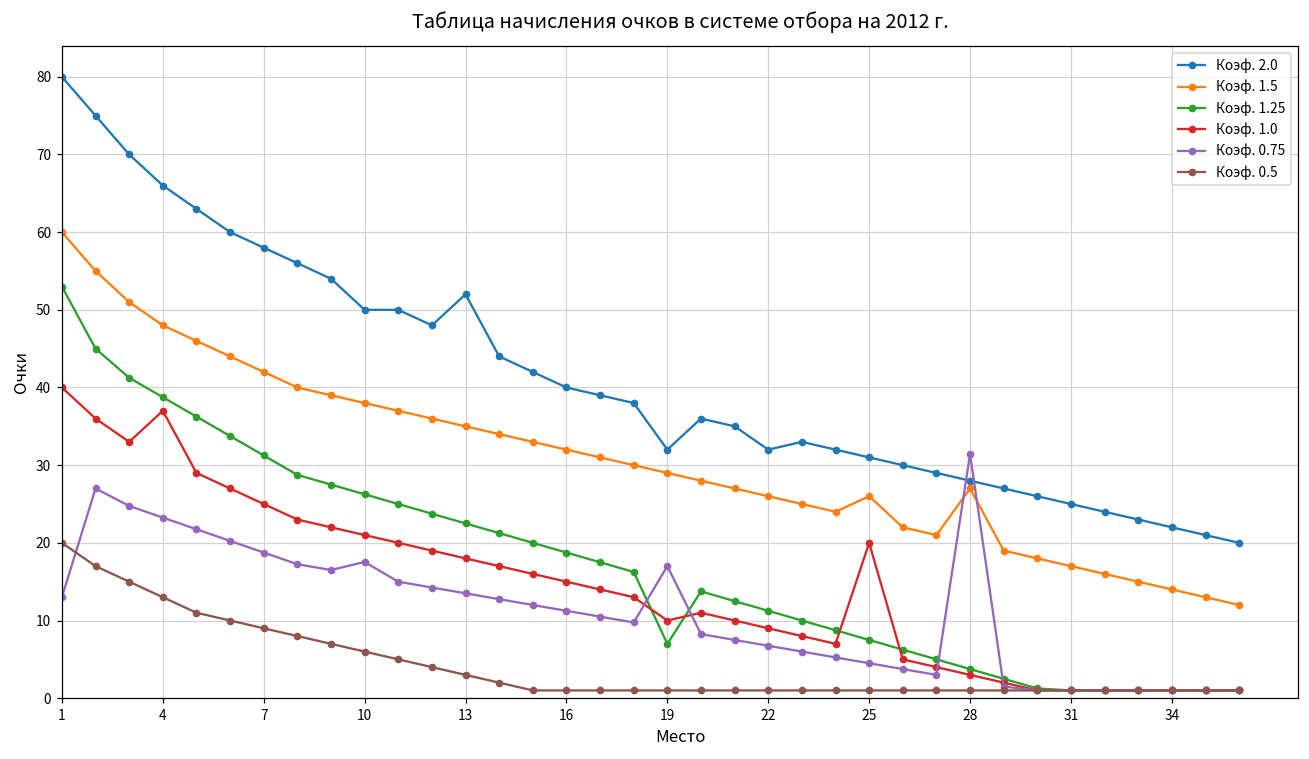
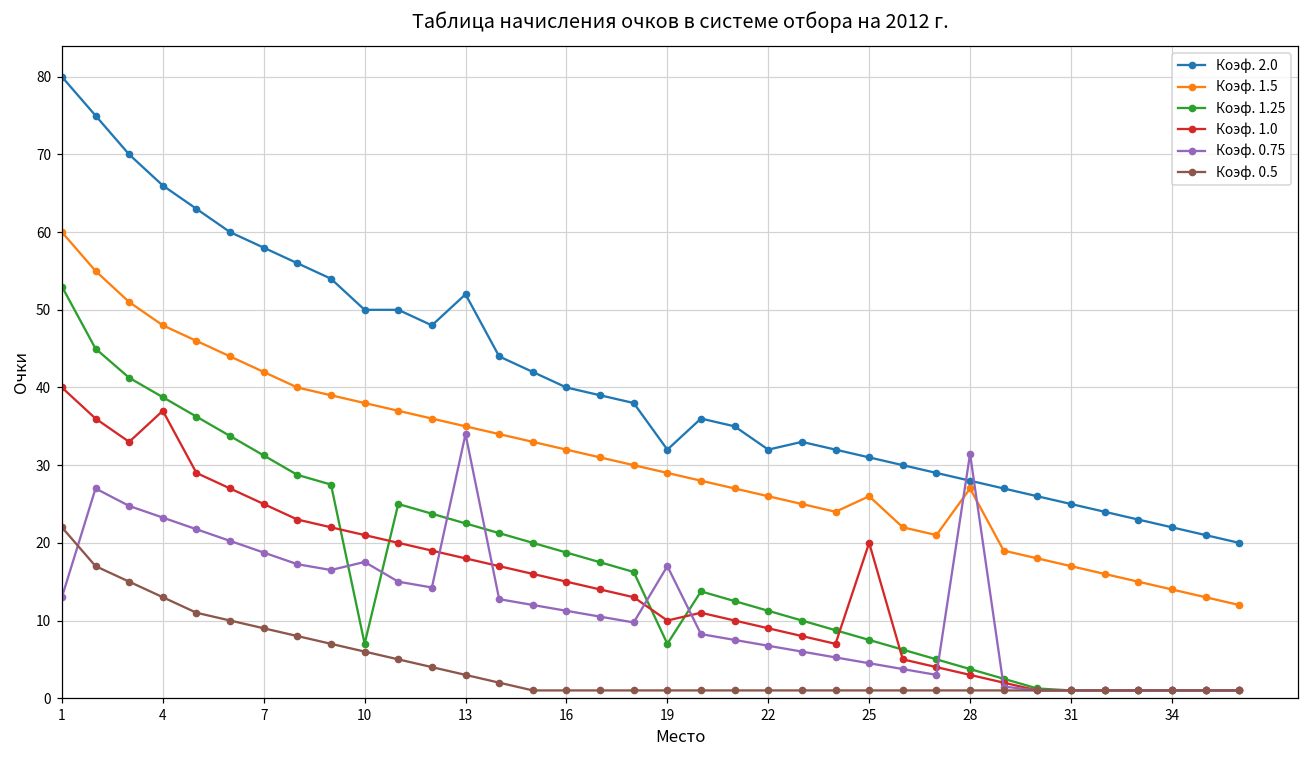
  {
    "Коэф. 2.0": {
      "1": 80,
      "4": 66,
      "7": 58,
      "10": 50,
      "13": 52,
      "16": 40,
      "19": 32,
      "22": 32,
      "25": 31,
      "28": 28,
      "31": 25,
      "34": 22
    },
    "Коэф. 1.5": {
      "1": 60,
      "4": 48,
      "7": 42,
      "10": 38,
      "13": 35,
      "16": 32,
      "19": 29,
      "22": 26,
      "25": 26,
      "28": 27,
      "31": 17,
      "34": 14
    },
    "Коэф. 1.25": {
      "1": 53,
      "4": 39,
      "7": 31,
-     "10": 26,
+     "10": 7,
      "13": 23,
      "16": 19,
      "19": 7,
      "22": 11,
      "25": 8,
      "28": 4
    },
    "Коэф. 1.0": {
      "1": 40,
      "4": 37,
      "7": 25,
      "10": 21,
      "13": 18,
      "16": 15,
      "19": 10,
      "22": 9,
      "25": 20,
      "28": 3
    },
    "Коэф. 0.75": {
      "1": 13,
      "4": 23,
      "7": 19,
      "10": 18,
-     "13": 14,
+     "13": 34,
      "16": 11,
      "19": 17,
      "22": 7,
      "25": 5,
      "28": 31
    },
    "Коэф. 0.5": {
-     "1": 20,
+     "1": 22,
      "4": 13,
      "7": 9,
      "10": 6,
      "13": 3,
      "16": 1,
      "19": 1,
      "22": 1,
      "25": 1,
      "28": 1
    }
  }
